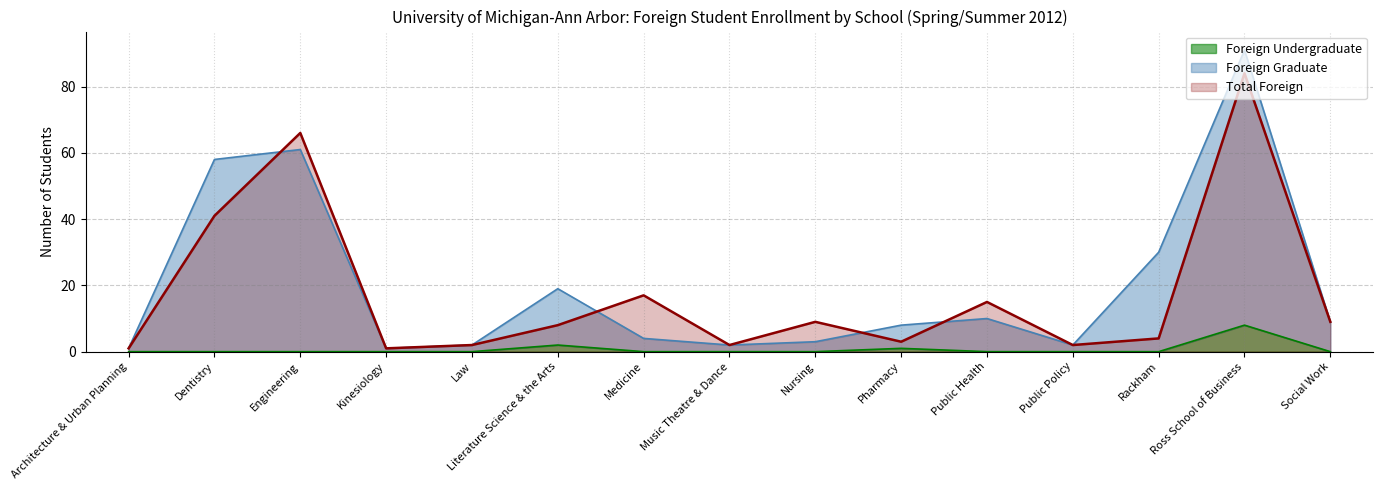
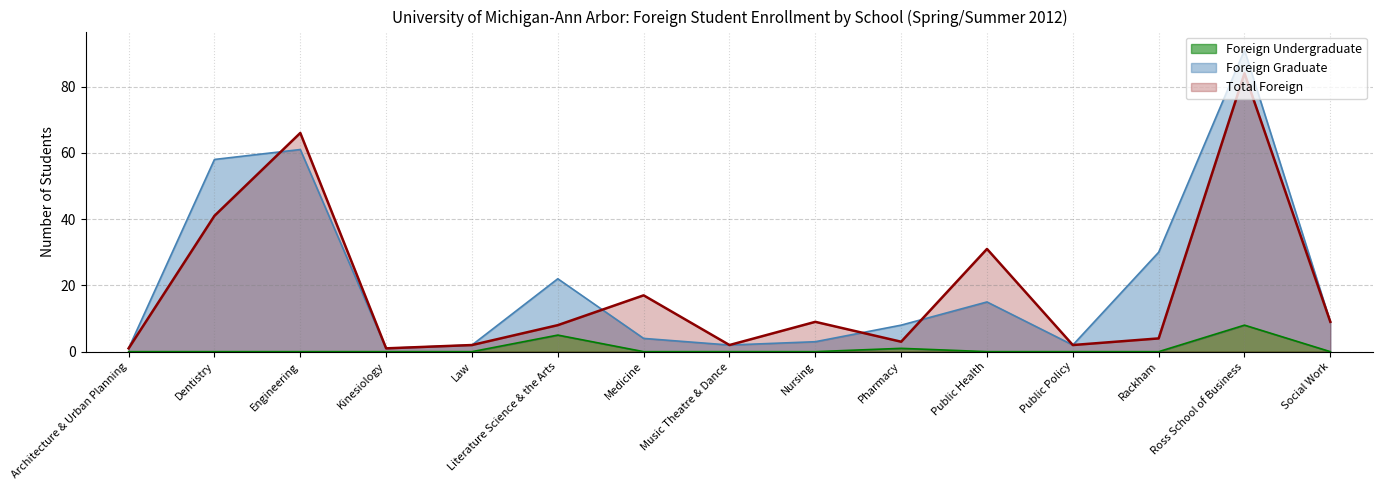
  {
    "Foreign Undergraduate": {
      "Architecture & Urban Planning": 0,
      "Dentistry": 0,
      "Engineering": 0,
      "Kinesiology": 0,
      "Law": 0,
-     "Literature Science & the Arts": 2,
+     "Literature Science & the Arts": 5,
      "Medicine": 0,
      "Music Theatre & Dance": 0,
      "Nursing": 0,
      "Pharmacy": 1,
      "Public Health": 0,
      "Public Policy": 0,
      "Rackham": 0,
      "Ross School of Business": 8,
      "Social Work": 0
    },
    "Foreign Graduate": {
      "Dentistry": 58,
      "Engineering": 61,
      "Literature Science & the Arts": 17,
      "Medicine": 4,
      "Nursing": 3,
      "Pharmacy": 7,
-     "Public Health": 10,
+     "Public Health": 15,
      "Rackham": 30
    },
    "Total Foreign": {
      "Dentistry": 41,
      "Engineering": 66,
      "Literature Science & the Arts": 8,
      "Medicine": 17,
      "Nursing": 9,
      "Pharmacy": 3,
-     "Public Health": 15,
+     "Public Health": 31,
      "Rackham": 4
    }
  }
